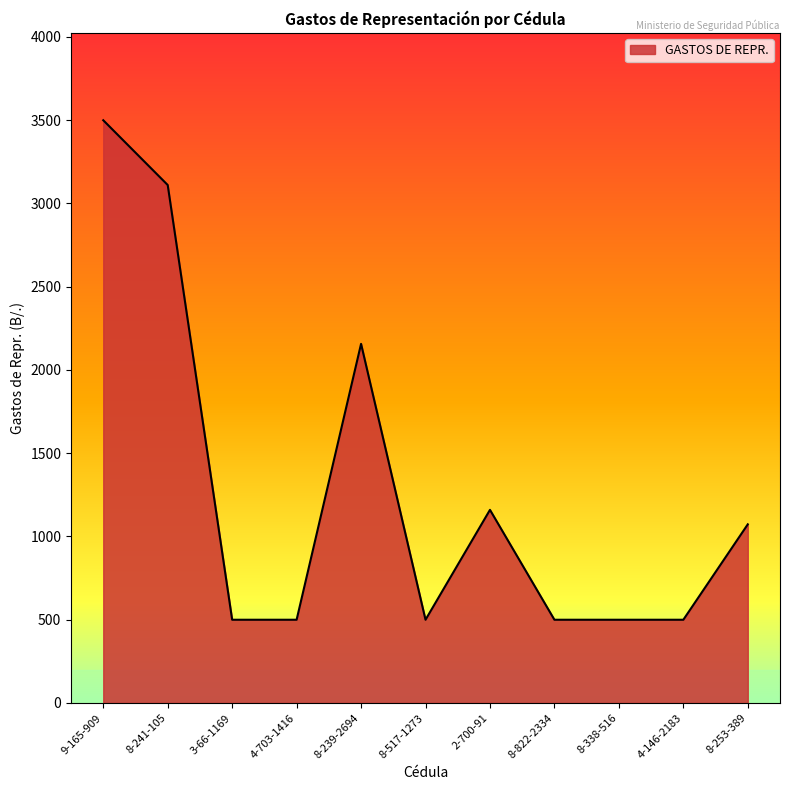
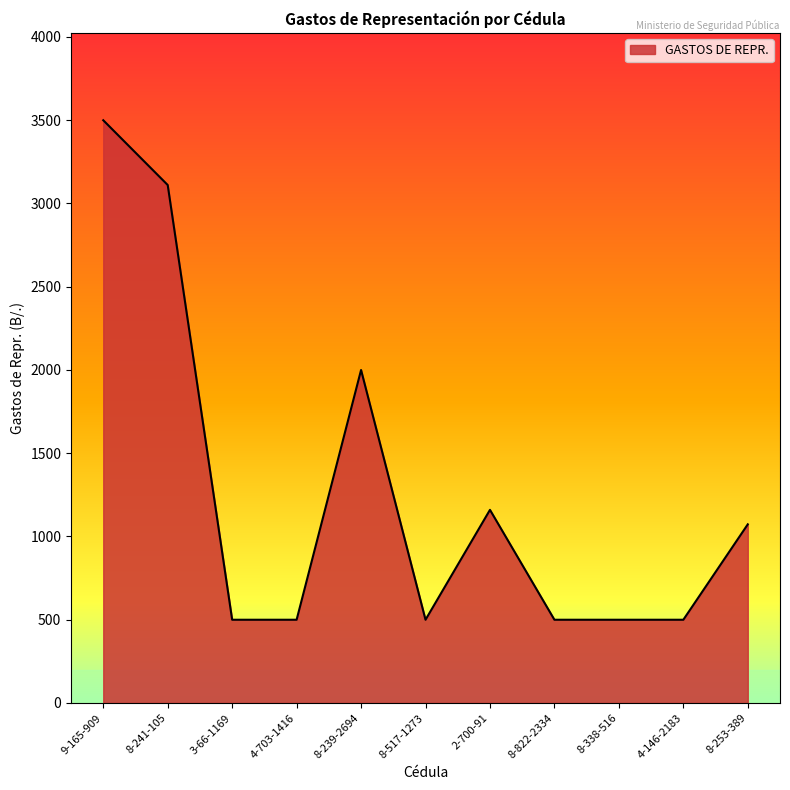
  {
    "9-165-909": 3500,
    "8-241-105": 3110,
    "3-66-1169": 500,
    "4-703-1416": 500,
-   "8-239-2694": 2160,
+   "8-239-2694": 2000,
    "8-517-1273": 500,
    "2-700-91": 1160,
    "8-822-2334": 500,
    "8-338-516": 500,
    "4-146-2183": 500,
    "8-253-389": 1070
  }
